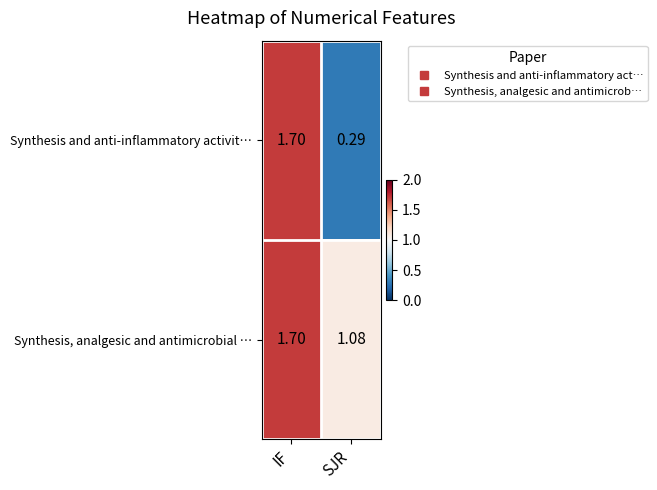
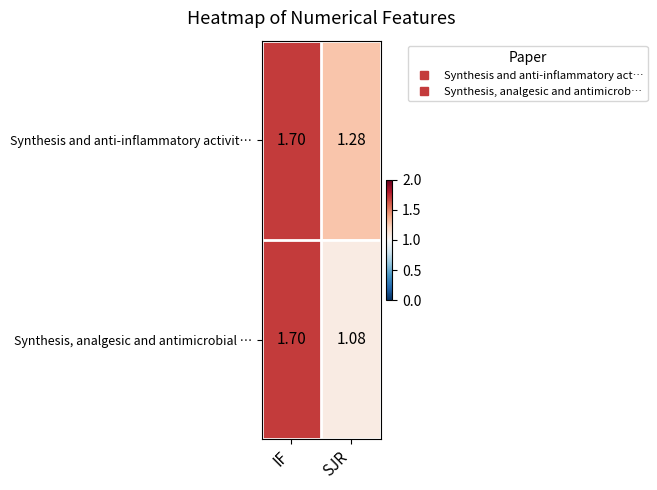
  {
    "Synthesis and anti-inflammatory activit…": {
      "IF": 1.70,
-     "SJR": 0.29
+     "SJR": 1.28
    },
    "Synthesis, analgesic and antimicrobial …": {
      "IF": 1.70,
      "SJR": 1.08
    }
  }
